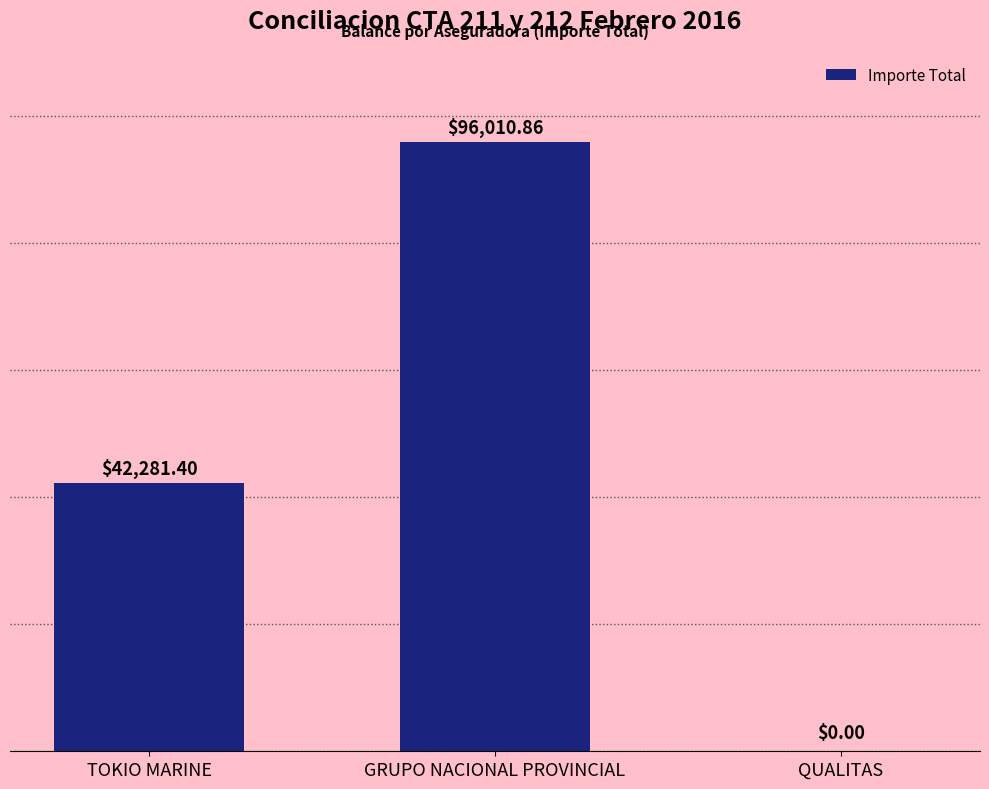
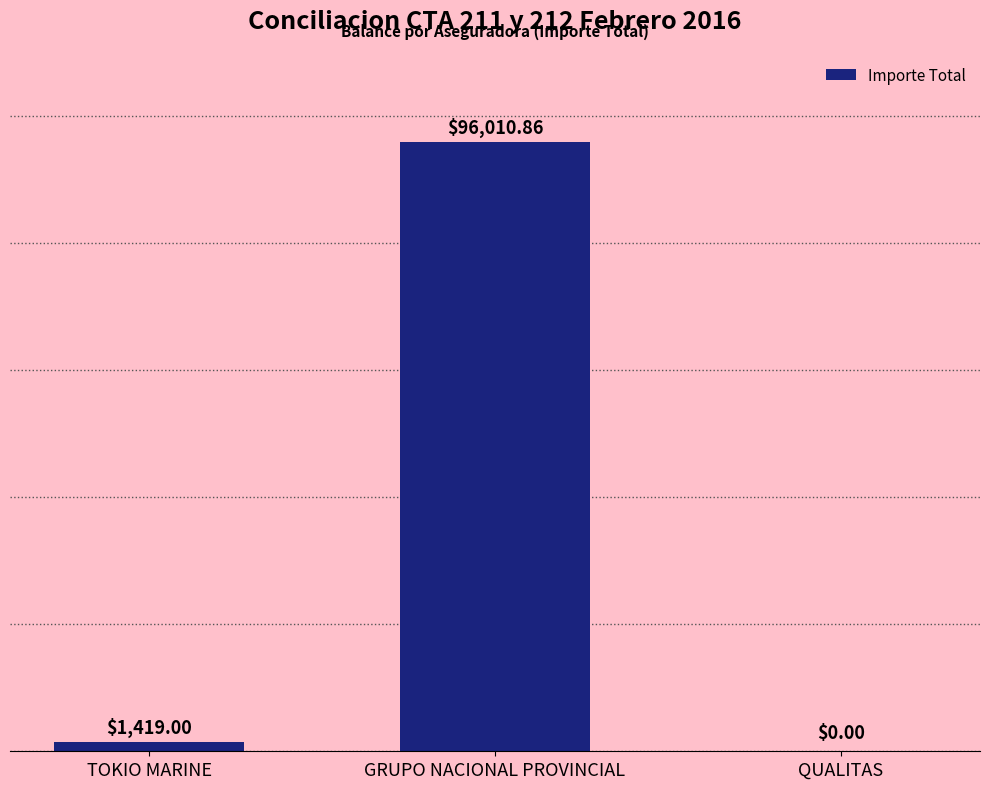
  {
-   "TOKIO MARINE": "$42,281.40",
+   "TOKIO MARINE": "$1,419.00",
    "GRUPO NACIONAL PROVINCIAL": "$96,010.86",
    "QUALITAS": "$0.00"
  }
